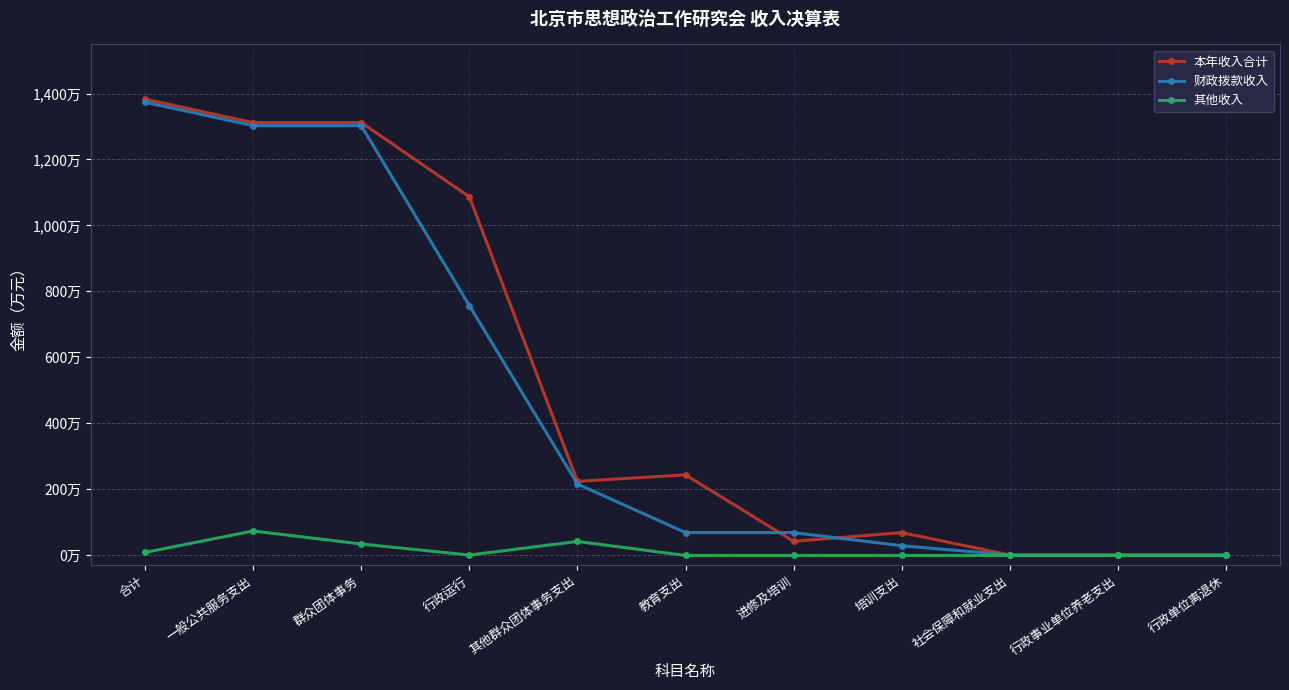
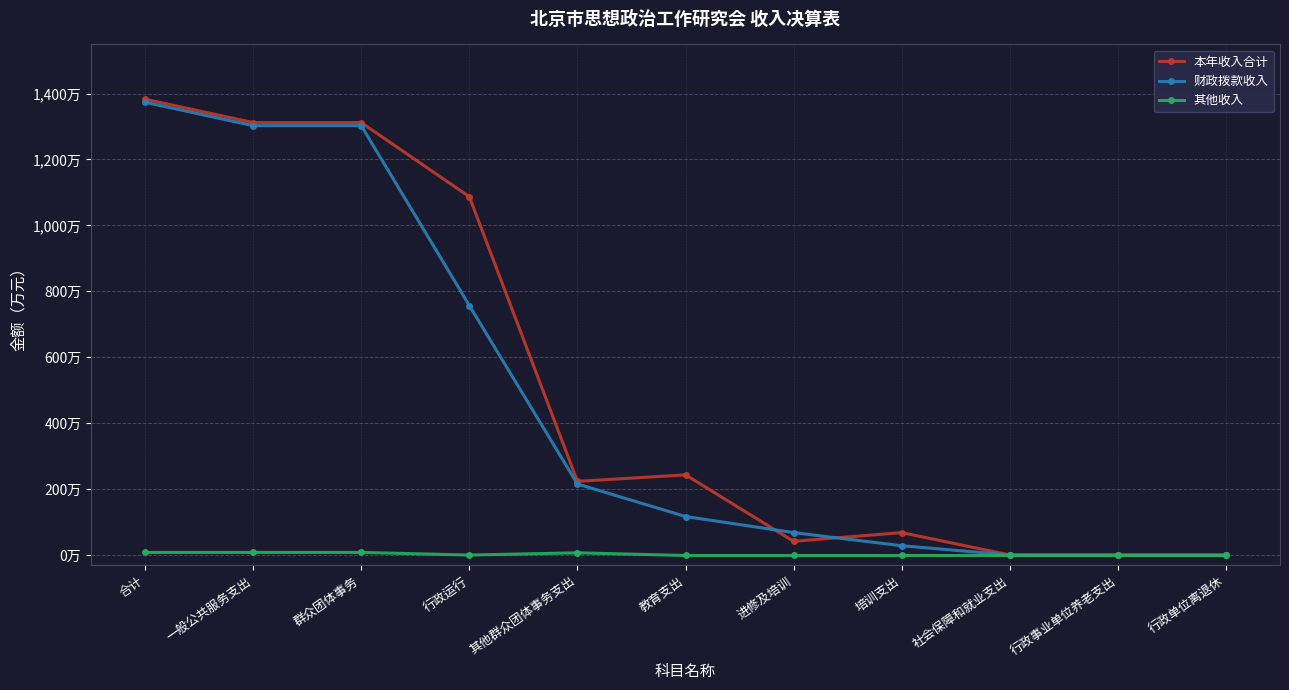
  {
    "本年收入合计": {
      "合计": "1,380万",
      "一般公共服务支出": "1,310万",
      "群众团体事务": "1,310万",
      "行政运行": "1,090万",
      "其他群众团体事务支出": "220万",
      "教育支出": "240万",
      "进修及培训": "40万",
      "培训支出": "70万"
    },
    "财政拨款收入": {
      "合计": "1,370万",
      "一般公共服务支出": "1,300万",
      "群众团体事务": "1,300万",
      "行政运行": "760万",
      "其他群众团体事务支出": "220万",
-     "教育支出": "70万",
+     "教育支出": "120万",
      "进修及培训": "70万",
      "培训支出": "30万"
    },
    "其他收入": {
      "合计": "10万",
-     "一般公共服务支出": "70万",
-     "群众团体事务": "30万",
+     "一般公共服务支出": "10万",
+     "群众团体事务": "10万",
      "行政运行": "0万",
-     "其他群众团体事务支出": "40万",
+     "其他群众团体事务支出": "10万",
      "教育支出": "0万",
      "进修及培训": "0万",
      "培训支出": "0万"
    }
  }
